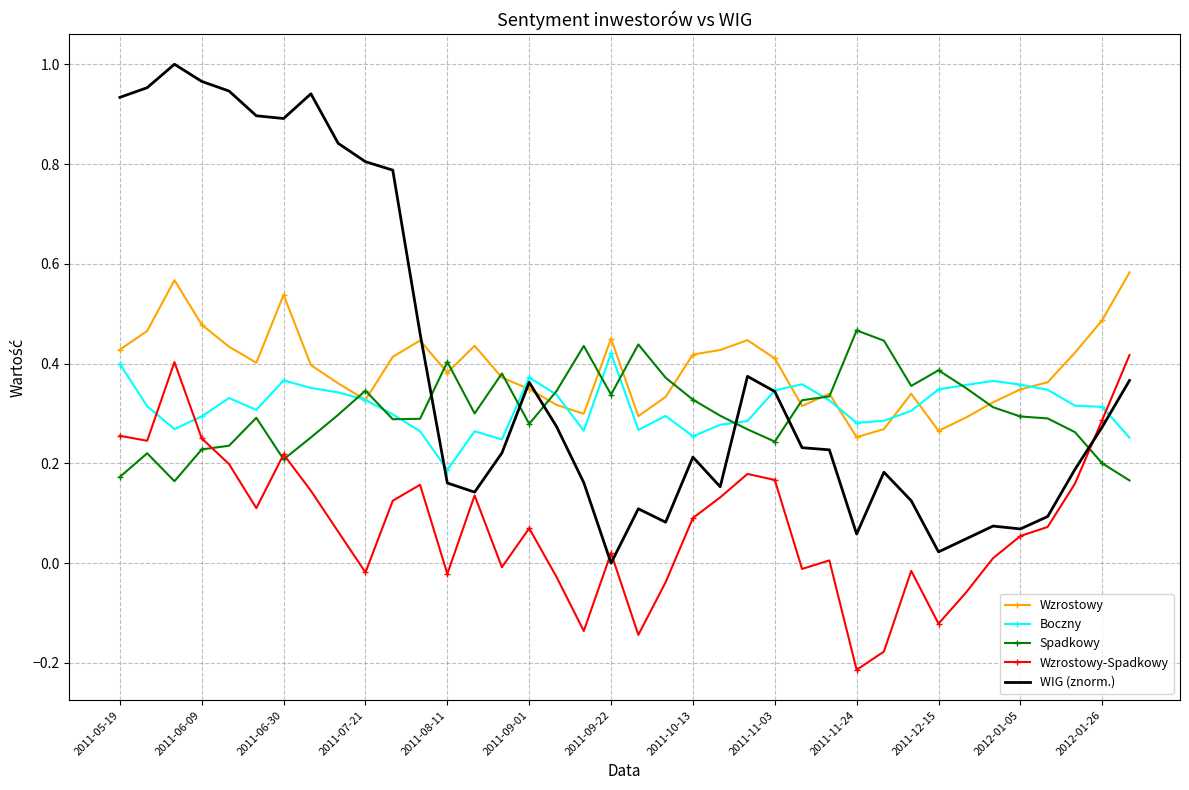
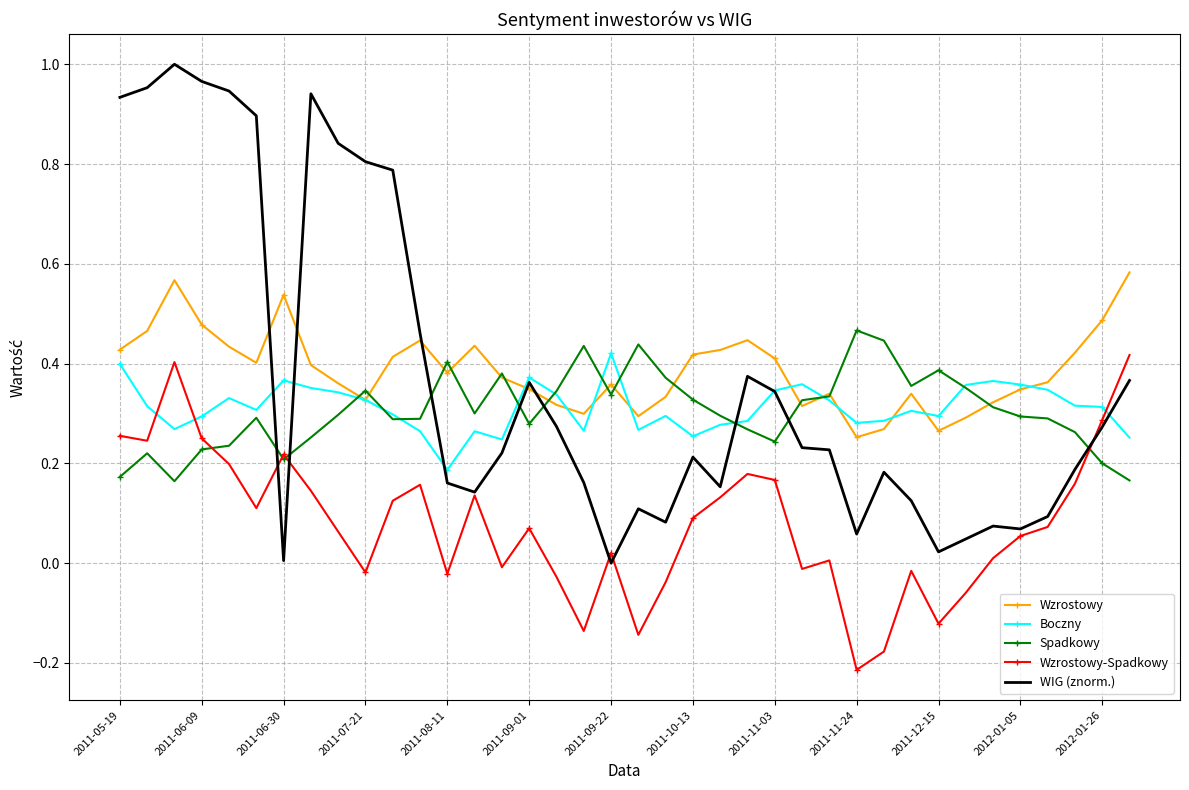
  {
    "Wzrostowy": {
      "2011-05-19": 0.43,
      "2011-06-09": 0.48,
      "2011-06-30": 0.54,
      "2011-08-11": 0.38,
      "2011-09-01": 0.35,
-     "2011-09-22": 0.45,
+     "2011-09-22": 0.36,
      "2011-10-13": 0.42,
      "2011-11-03": 0.41,
      "2011-11-24": 0.25,
      "2011-12-15": 0.27,
      "2012-01-05": 0.35,
      "2012-01-26": 0.49
    },
    "Boczny": {
      "2011-05-19": 0.40,
      "2011-06-09": 0.29,
      "2011-06-30": 0.37,
      "2011-08-11": 0.19,
      "2011-09-01": 0.37,
      "2011-09-22": 0.42,
      "2011-10-13": 0.25,
      "2011-11-24": 0.28,
-     "2011-12-15": 0.35,
+     "2011-12-15": 0.29,
      "2012-01-05": 0.36,
      "2012-01-26": 0.31
    },
    "Spadkowy": {
      "2011-05-19": 0.17,
      "2011-06-09": 0.23,
      "2011-06-30": 0.21,
      "2011-07-21": 0.35,
      "2011-08-11": 0.40,
      "2011-09-01": 0.28,
      "2011-09-22": 0.34,
      "2011-10-13": 0.33,
      "2011-11-03": 0.24,
      "2011-11-24": 0.47,
      "2011-12-15": 0.39,
      "2012-01-05": 0.29,
      "2012-01-26": 0.20
    },
    "Wzrostowy-Spadkowy": {
      "2011-05-19": 0.26,
      "2011-06-09": 0.25,
      "2011-06-30": 0.22,
      "2011-07-21": -0.02,
      "2011-08-11": -0.02,
      "2011-09-01": 0.07,
      "2011-09-22": 0.02,
      "2011-10-13": 0.09,
      "2011-11-03": 0.17,
      "2011-11-24": -0.21,
      "2011-12-15": -0.12,
      "2012-01-05": 0.05,
      "2012-01-26": 0.29
    },
    "WIG (znorm.)": {
      "2011-05-19": 0.93,
      "2011-06-09": 0.97,
-     "2011-06-30": 0.89,
+     "2011-06-30": 0.00,
      "2011-07-21": 0.80,
      "2011-08-11": 0.16,
      "2011-09-01": 0.36,
      "2011-09-22": 0.00,
      "2011-10-13": 0.21,
      "2011-11-24": 0.06,
      "2011-12-15": 0.02,
      "2012-01-05": 0.07,
      "2012-01-26": 0.27
    }
  }
